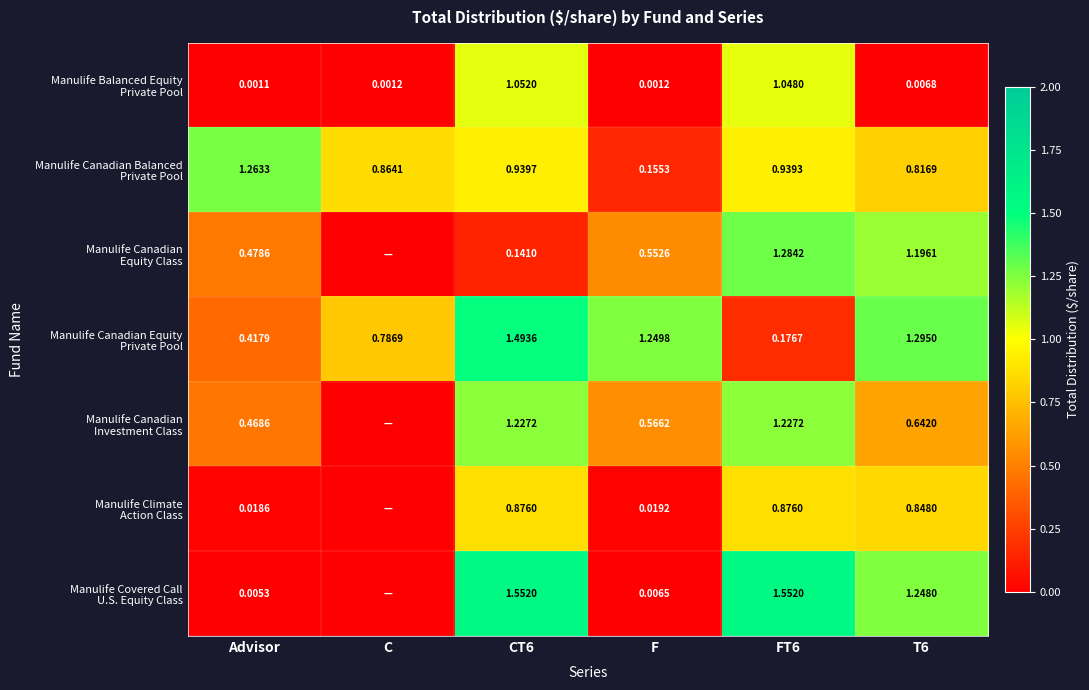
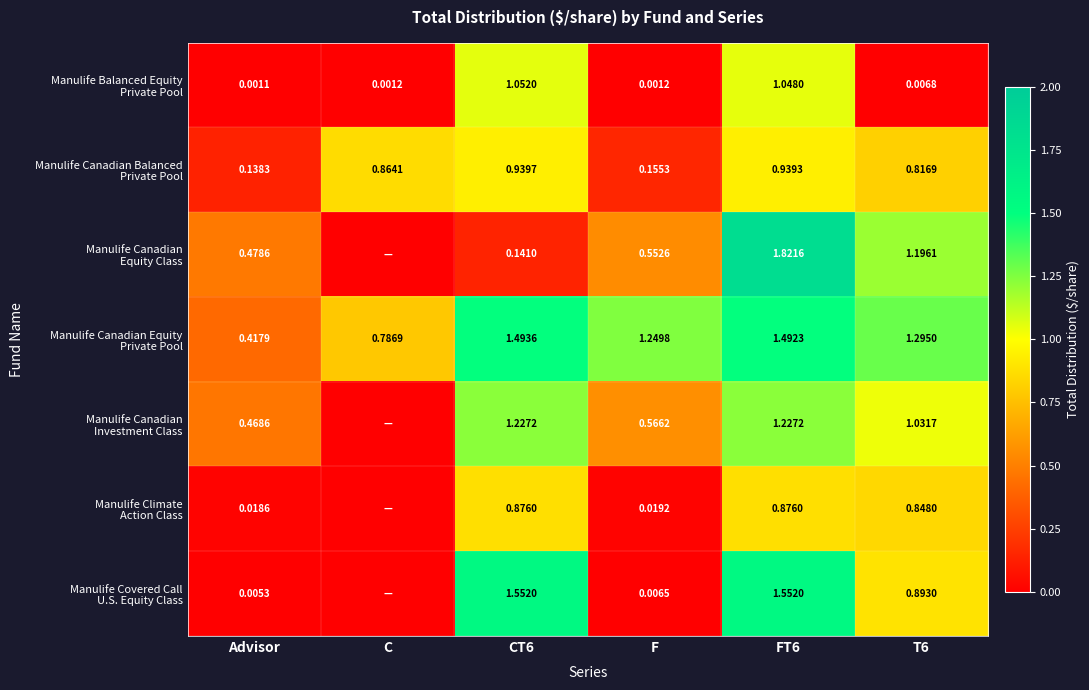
  {
    "Manulife Balanced Equity Private Pool": {
      "Advisor": 0.0011,
      "C": 0.0012,
      "CT6": 1.0520,
      "F": 0.0012,
      "FT6": 1.0480,
      "T6": 0.0068
    },
    "Manulife Canadian Balanced Private Pool": {
-     "Advisor": 1.2633,
+     "Advisor": 0.1383,
      "C": 0.8641,
      "CT6": 0.9397,
      "F": 0.1553,
      "FT6": 0.9393,
      "T6": 0.8169
    },
    "Manulife Canadian Equity Class": {
      "Advisor": 0.4786,
      "CT6": 0.1410,
      "F": 0.5526,
-     "FT6": 1.2842,
+     "FT6": 1.8216,
      "T6": 1.1961
    },
    "Manulife Canadian Equity Private Pool": {
      "Advisor": 0.4179,
      "C": 0.7869,
      "CT6": 1.4936,
      "F": 1.2498,
-     "FT6": 0.1767,
+     "FT6": 1.4923,
      "T6": 1.2950
    },
    "Manulife Canadian Investment Class": {
      "Advisor": 0.4686,
      "CT6": 1.2272,
      "F": 0.5662,
      "FT6": 1.2272,
-     "T6": 0.6420
+     "T6": 1.0317
    },
    "Manulife Climate Action Class": {
      "Advisor": 0.0186,
      "CT6": 0.8760,
      "F": 0.0192,
      "FT6": 0.8760,
      "T6": 0.8480
    },
    "Manulife Covered Call U.S. Equity Class": {
      "Advisor": 0.0053,
      "CT6": 1.5520,
      "F": 0.0065,
      "FT6": 1.5520,
-     "T6": 1.2480
+     "T6": 0.8930
    }
  }
